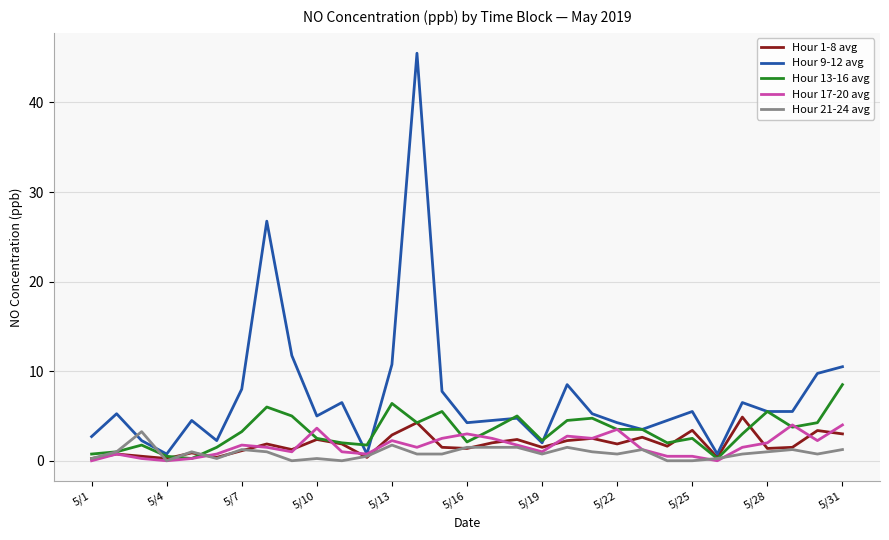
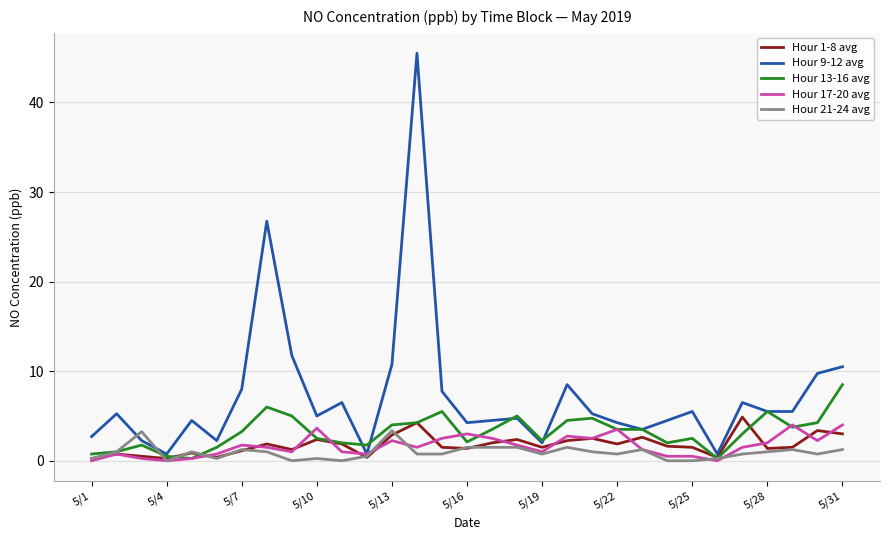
  {
    "Hour 1-8 avg": {
      "5/13": 3,
      "5/19": 2,
      "5/22": 2,
-     "5/25": 3,
+     "5/25": 2,
      "5/28": 1,
      "5/31": 3
    },
    "Hour 9-12 avg": {
      "5/1": 3,
      "5/7": 8,
      "5/10": 5,
      "5/13": 11,
      "5/16": 4,
      "5/22": 4,
      "5/25": 6,
      "5/31": 11
    },
    "Hour 13-16 avg": {
      "5/1": 1,
      "5/7": 3,
-     "5/13": 6,
+     "5/13": 4,
      "5/16": 2,
      "5/25": 3,
      "5/31": 9
    },
    "Hour 17-20 avg": {
      "5/7": 2,
      "5/10": 4,
      "5/13": 2,
      "5/16": 3,
      "5/25": 1,
      "5/28": 2,
      "5/31": 4
    },
    "Hour 21-24 avg": {
      "5/10": 0,
-     "5/13": 2,
+     "5/13": 3,
      "5/22": 1,
      "5/25": 0,
      "5/28": 1,
      "5/31": 1
    }
  }
